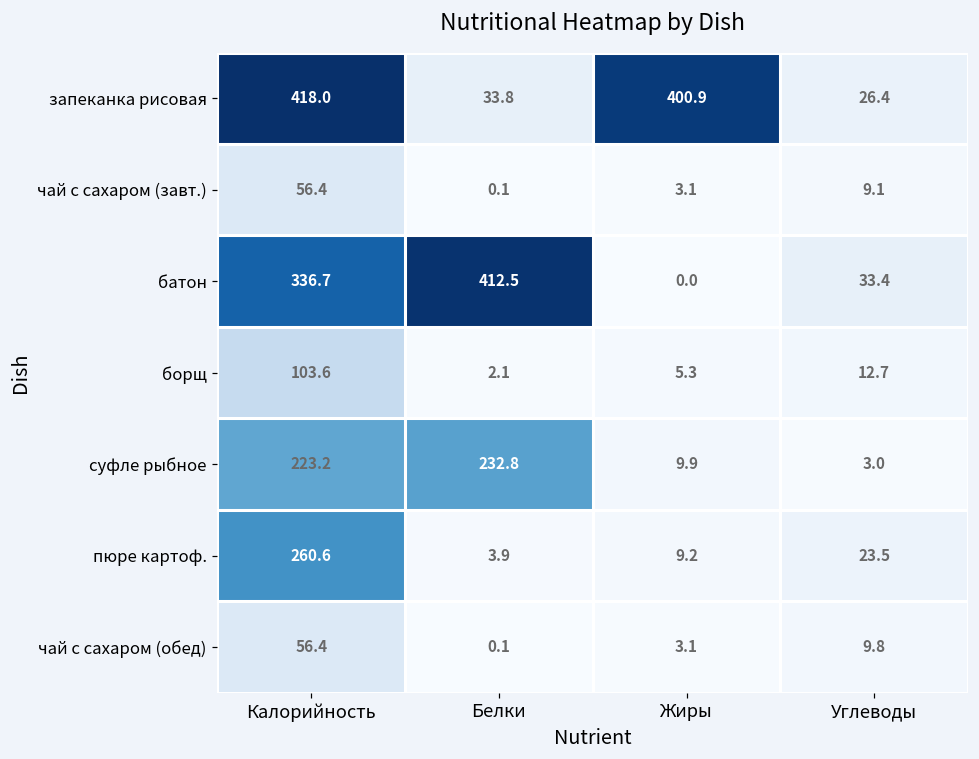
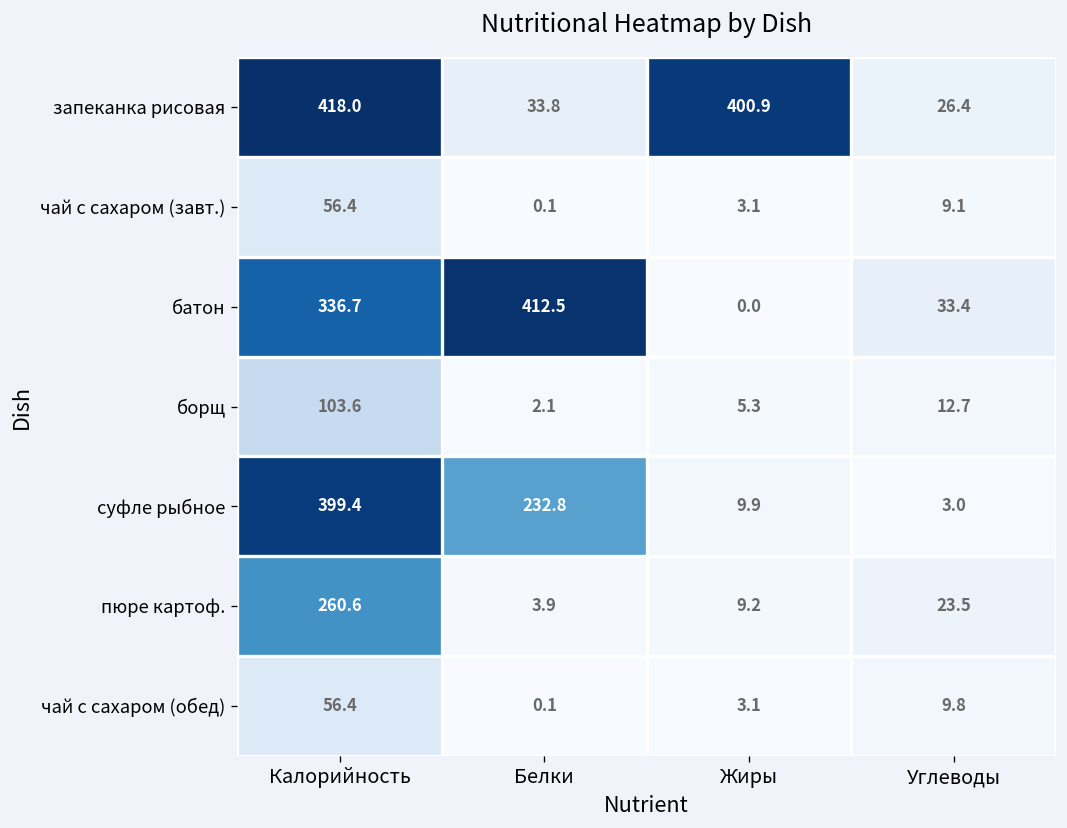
  {
    "запеканка рисовая": {
      "Калорийность": 418.0,
      "Белки": 33.8,
      "Жиры": 400.9,
      "Углеводы": 26.4
    },
    "чай с сахаром (завт.)": {
      "Калорийность": 56.4,
      "Белки": 0.1,
      "Жиры": 3.1,
      "Углеводы": 9.1
    },
    "батон": {
      "Калорийность": 336.7,
      "Белки": 412.5,
      "Жиры": 0.0,
      "Углеводы": 33.4
    },
    "борщ": {
      "Калорийность": 103.6,
      "Белки": 2.1,
      "Жиры": 5.3,
      "Углеводы": 12.7
    },
    "суфле рыбное": {
-     "Калорийность": 223.2,
+     "Калорийность": 399.4,
      "Белки": 232.8,
      "Жиры": 9.9,
      "Углеводы": 3.0
    },
    "пюре картоф.": {
      "Калорийность": 260.6,
      "Белки": 3.9,
      "Жиры": 9.2,
      "Углеводы": 23.5
    },
    "чай с сахаром (обед)": {
      "Калорийность": 56.4,
      "Белки": 0.1,
      "Жиры": 3.1,
      "Углеводы": 9.8
    }
  }
